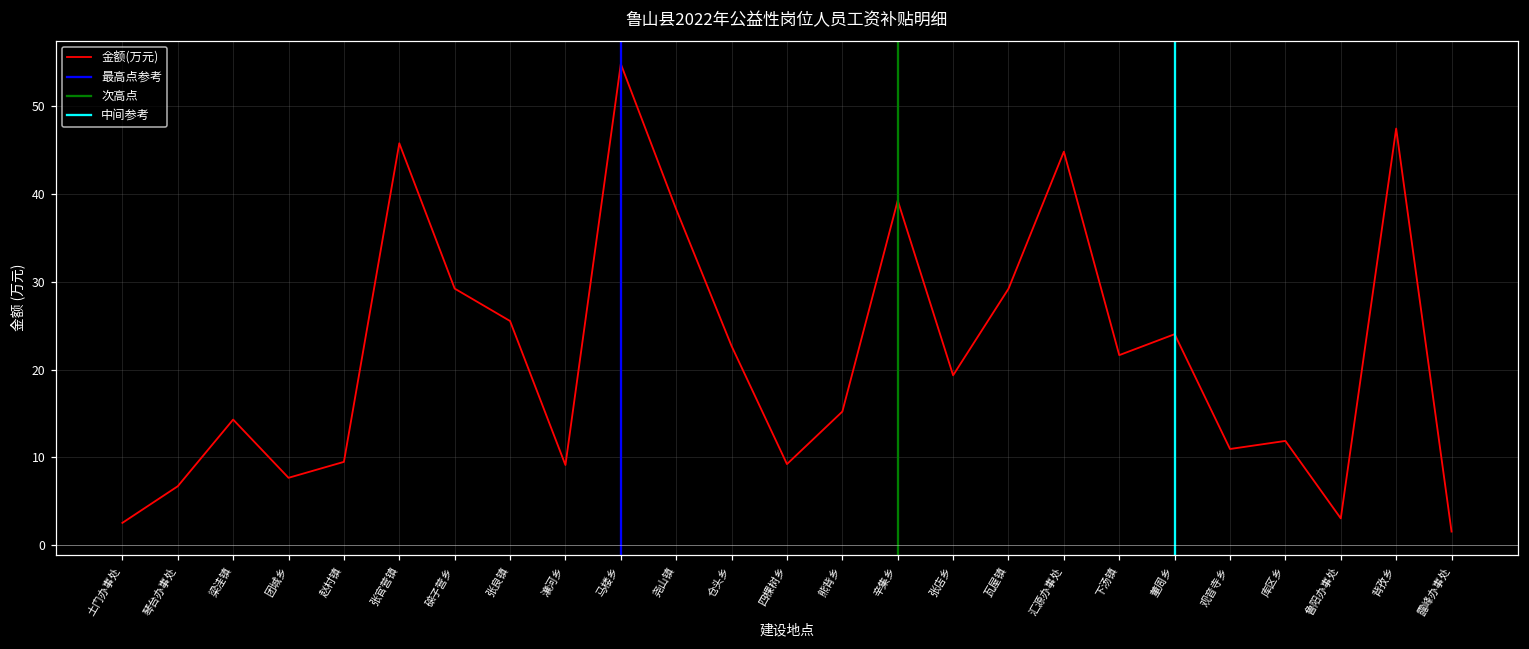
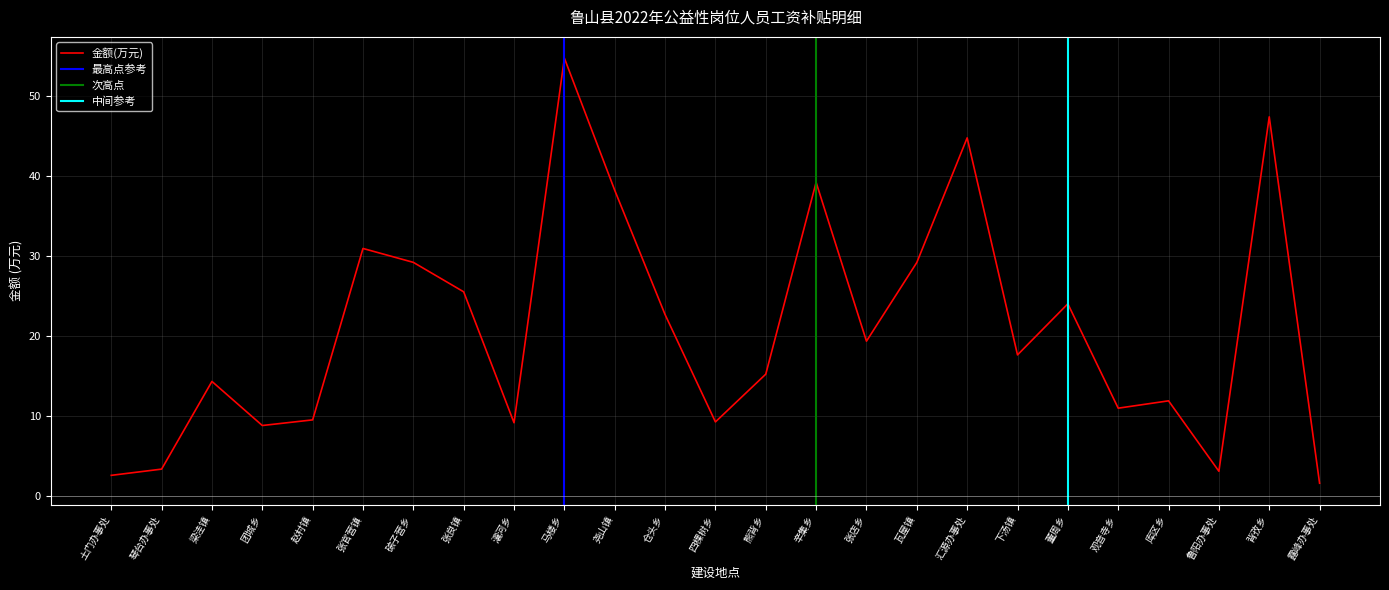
  {
    "土门办事处": 3,
-   "琴台办事处": 7,
+   "琴台办事处": 3,
    "梁洼镇": 14,
-   "团城乡": 8,
+   "团城乡": 9,
    "赵村镇": 9,
-   "张官营镇": 46,
+   "张官营镇": 31,
    "磙子营乡": 29,
    "张良镇": 26,
    "瀼河乡": 9,
    "马楼乡": 55,
    "尧山镇": 38,
    "仓头乡": 23,
    "四棵树乡": 9,
    "熊背乡": 15,
    "辛集乡": 39,
    "张店乡": 19,
    "瓦屋镇": 29,
    "汇源办事处": 45,
-   "下汤镇": 22,
+   "下汤镇": 18,
    "董周乡": 24,
    "观音寺乡": 11,
    "库区乡": 12,
    "鲁阳办事处": 3,
    "背孜乡": 47,
    "露峰办事处": 2
  }
